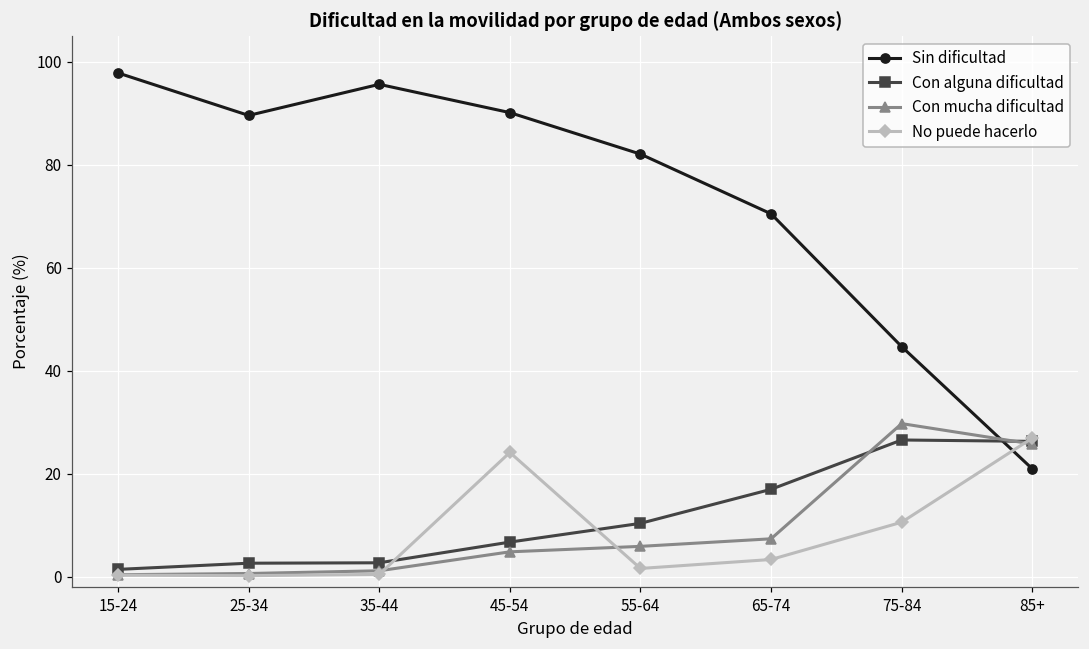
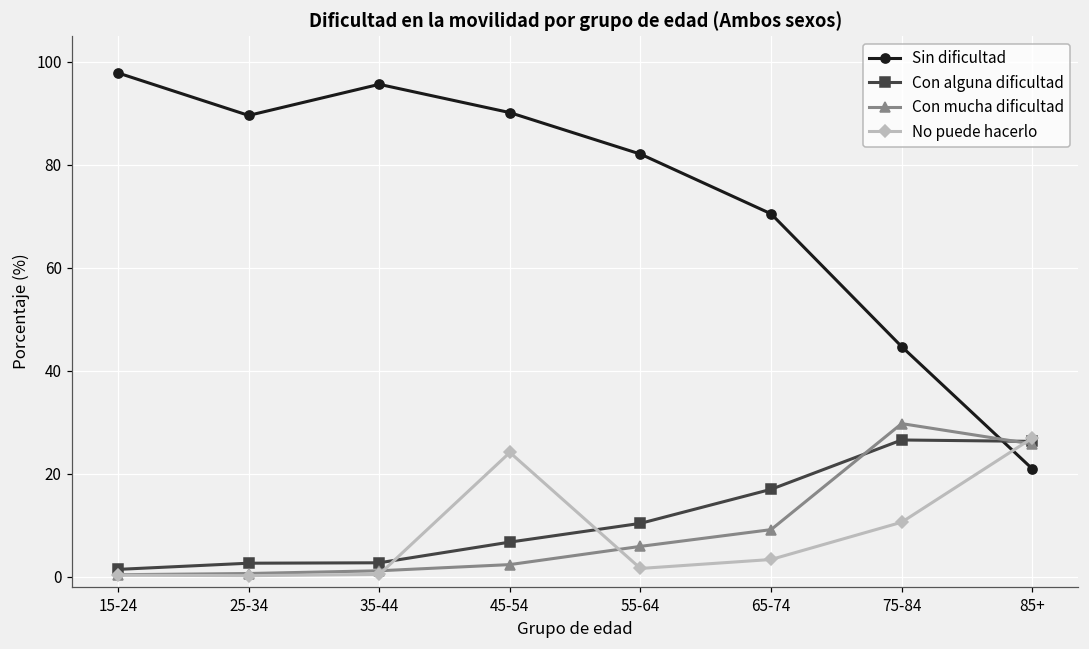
  {
    "Sin dificultad": {
      "15-24": 98,
      "25-34": 90,
      "35-44": 96,
      "45-54": 90,
      "55-64": 82,
      "65-74": 70,
      "75-84": 45,
      "85+": 21
    },
    "Con alguna dificultad": {
      "15-24": 1,
      "25-34": 3,
      "35-44": 3,
      "45-54": 7,
      "55-64": 10,
      "65-74": 17,
      "75-84": 27
    },
    "Con mucha dificultad": {
      "35-44": 1,
-     "45-54": 5,
+     "45-54": 2,
      "55-64": 6,
-     "65-74": 7,
+     "65-74": 9,
      "75-84": 30
    },
    "No puede hacerlo": {
      "35-44": 0,
      "45-54": 24,
      "55-64": 2,
      "65-74": 3,
      "75-84": 11,
      "85+": 27
    }
  }
